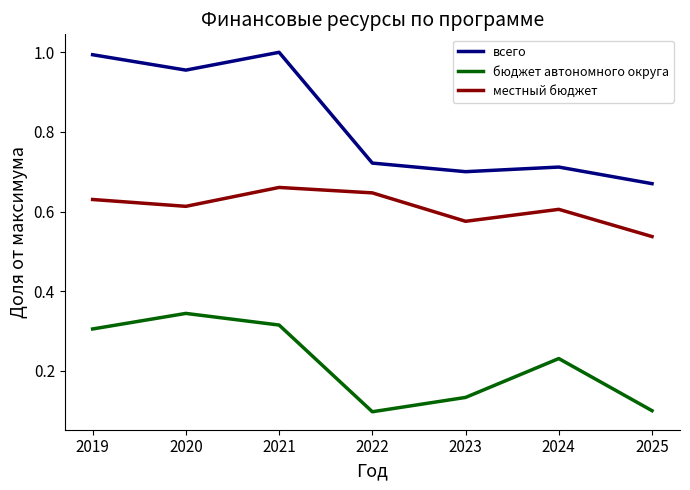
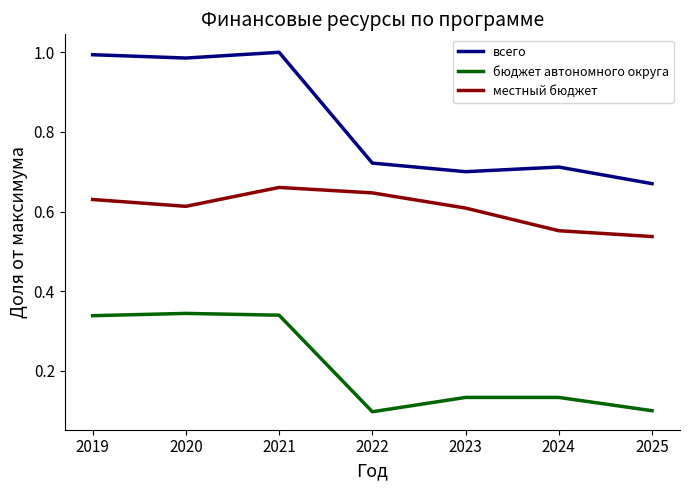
  {
    "всего": {
      "2019": 0.99,
-     "2020": 0.96,
+     "2020": 0.99,
      "2021": 1.00,
      "2022": 0.72,
      "2023": 0.70,
      "2024": 0.71,
      "2025": 0.67
    },
    "бюджет автономного округа": {
-     "2019": 0.30,
+     "2019": 0.34,
      "2020": 0.34,
-     "2021": 0.31,
+     "2021": 0.34,
      "2022": 0.10,
      "2023": 0.13,
-     "2024": 0.23,
+     "2024": 0.13,
      "2025": 0.10
    },
    "местный бюджет": {
      "2019": 0.63,
      "2020": 0.61,
      "2021": 0.66,
      "2022": 0.65,
-     "2023": 0.58,
-     "2024": 0.61,
+     "2023": 0.61,
+     "2024": 0.55,
      "2025": 0.54
    }
  }
